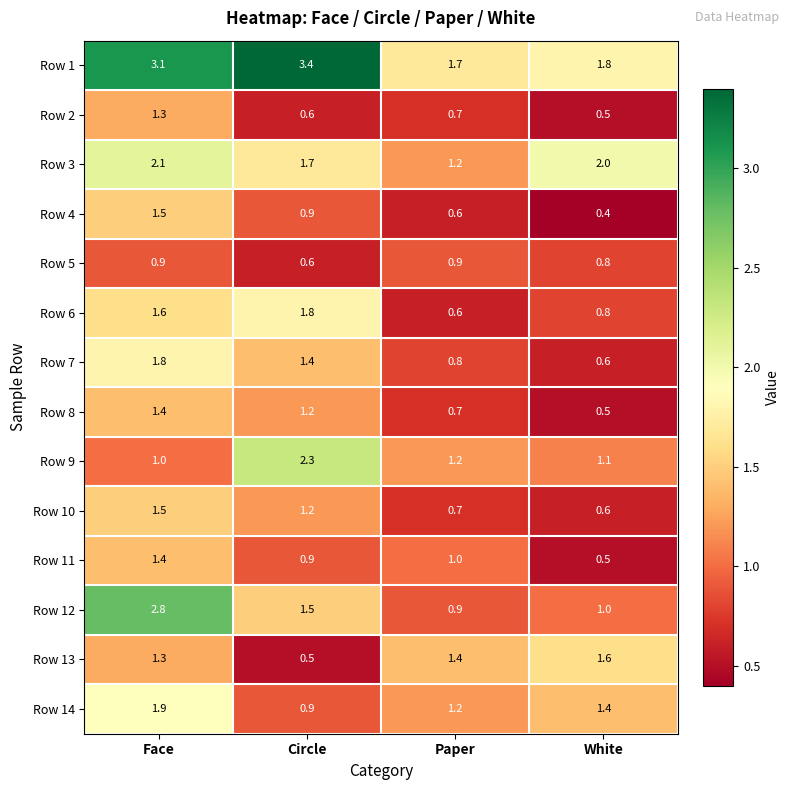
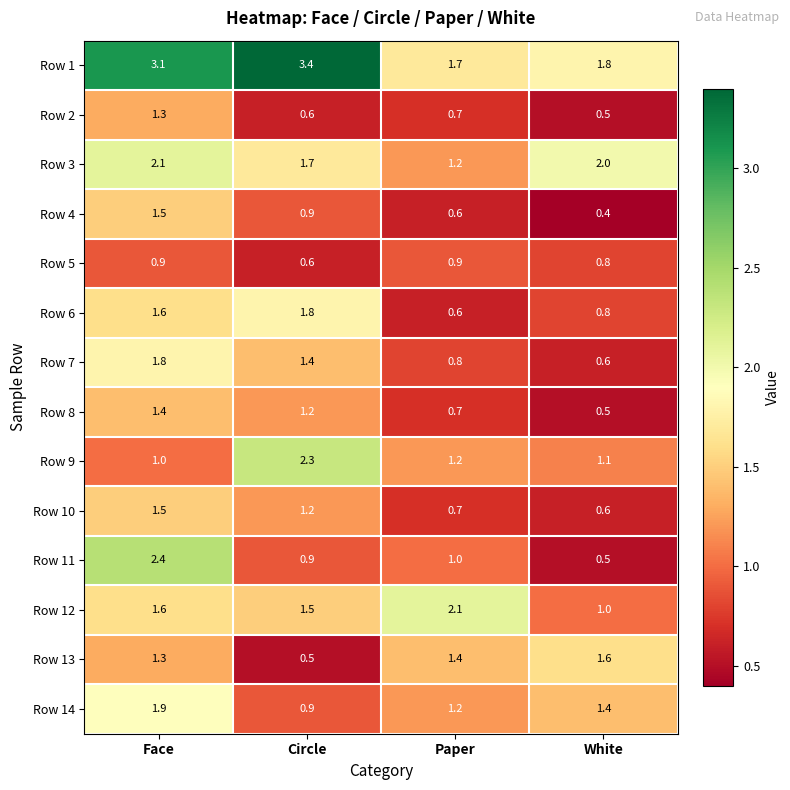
  {
    "Row 1": {
      "Face": 3.1,
      "Circle": 3.4,
      "Paper": 1.7,
      "White": 1.8
    },
    "Row 2": {
      "Face": 1.3,
      "Circle": 0.6,
      "Paper": 0.7,
      "White": 0.5
    },
    "Row 3": {
      "Face": 2.1,
      "Circle": 1.7,
      "Paper": 1.2,
      "White": 2.0
    },
    "Row 4": {
      "Face": 1.5,
      "Circle": 0.9,
      "Paper": 0.6,
      "White": 0.4
    },
    "Row 5": {
      "Face": 0.9,
      "Circle": 0.6,
      "Paper": 0.9,
      "White": 0.8
    },
    "Row 6": {
      "Face": 1.6,
      "Circle": 1.8,
      "Paper": 0.6,
      "White": 0.8
    },
    "Row 7": {
      "Face": 1.8,
      "Circle": 1.4,
      "Paper": 0.8,
      "White": 0.6
    },
    "Row 8": {
      "Face": 1.4,
      "Circle": 1.2,
      "Paper": 0.7,
      "White": 0.5
    },
    "Row 9": {
      "Face": 1.0,
      "Circle": 2.3,
      "Paper": 1.2,
      "White": 1.1
    },
    "Row 10": {
      "Face": 1.5,
      "Circle": 1.2,
      "Paper": 0.7,
      "White": 0.6
    },
    "Row 11": {
-     "Face": 1.4,
+     "Face": 2.4,
      "Circle": 0.9,
      "Paper": 1.0,
      "White": 0.5
    },
    "Row 12": {
-     "Face": 2.8,
+     "Face": 1.6,
      "Circle": 1.5,
-     "Paper": 0.9,
+     "Paper": 2.1,
      "White": 1.0
    },
    "Row 13": {
      "Face": 1.3,
      "Circle": 0.5,
      "Paper": 1.4,
      "White": 1.6
    },
    "Row 14": {
      "Face": 1.9,
      "Circle": 0.9,
      "Paper": 1.2,
      "White": 1.4
    }
  }
